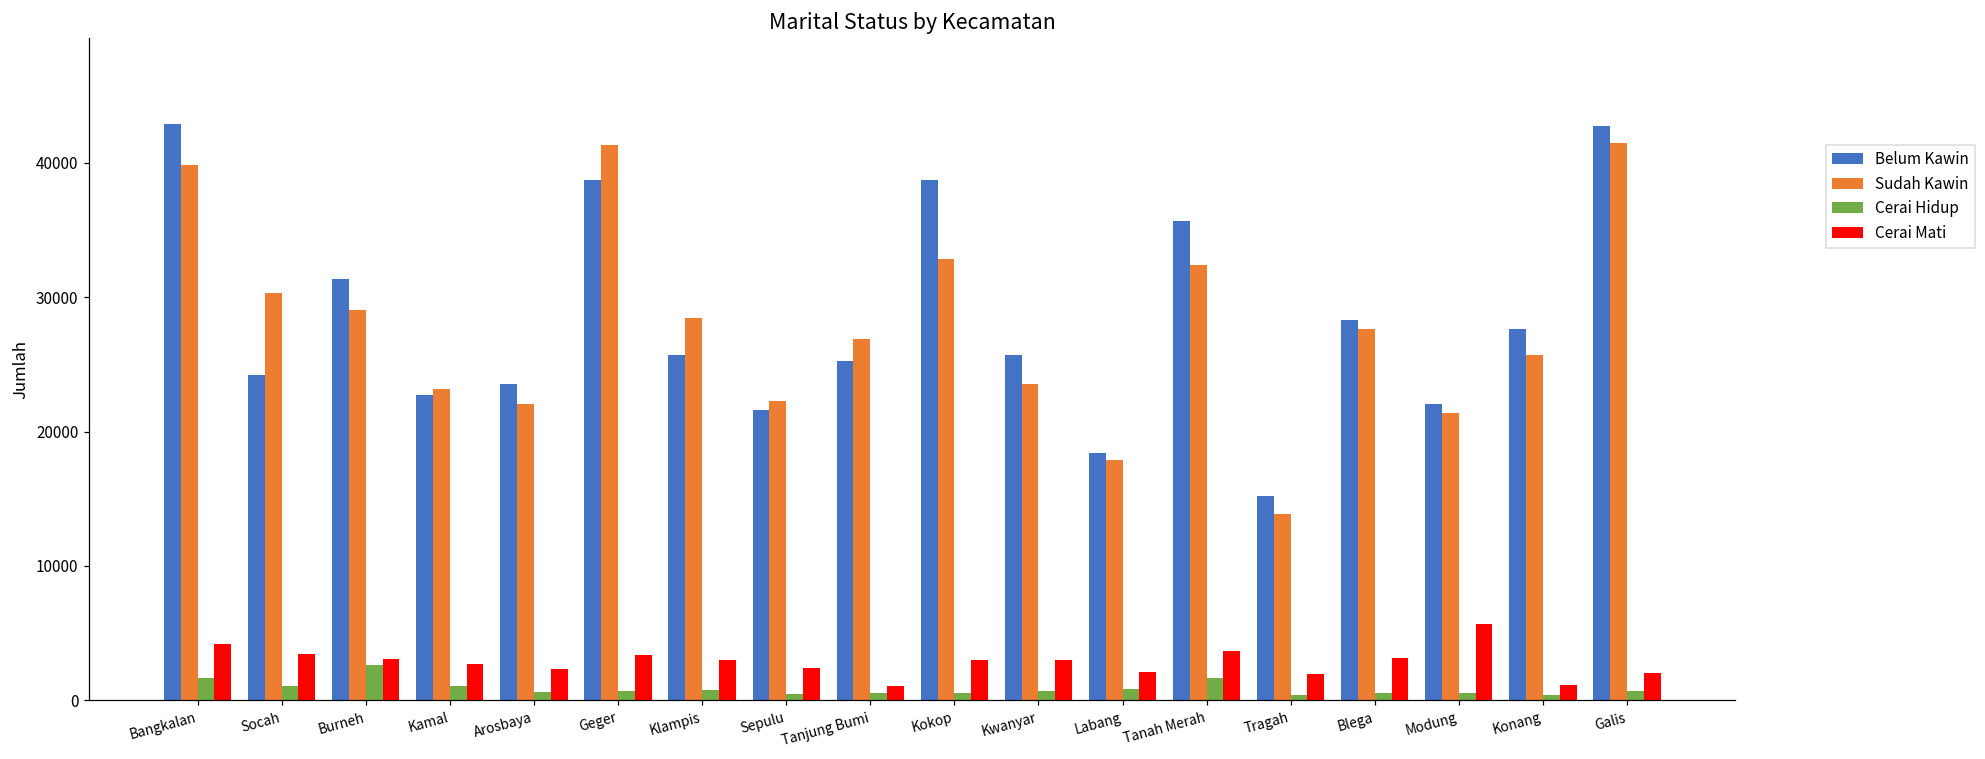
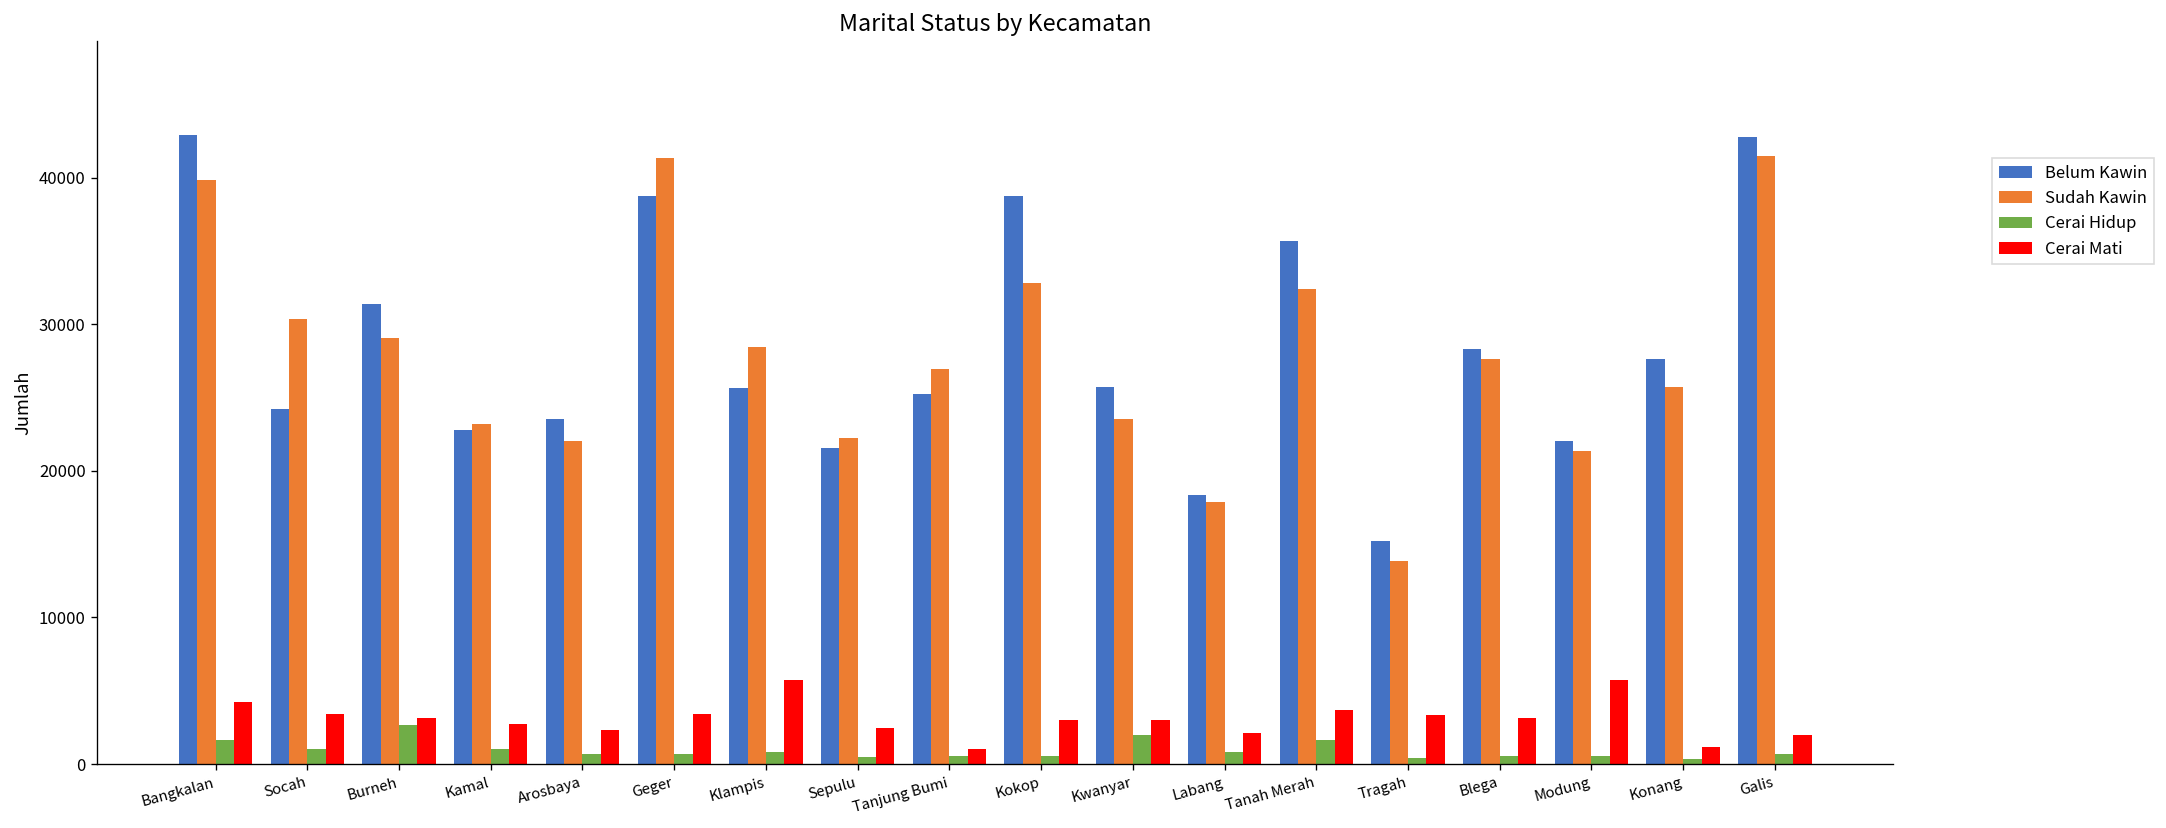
  {
    "Belum Kawin": {
      "Bangkalan": 42900,
      "Socah": 24200,
      "Burneh": 31400,
      "Kamal": 22800,
      "Arosbaya": 23500,
      "Geger": 38700,
      "Klampis": 25700,
      "Sepulu": 21600,
      "Tanjung Bumi": 25300,
      "Kokop": 38700,
      "Kwanyar": 25700,
      "Labang": 18400,
      "Tanah Merah": 35700,
      "Tragah": 15200,
      "Blega": 28300,
      "Modung": 22100,
      "Konang": 27600,
      "Galis": 42800
    },
    "Sudah Kawin": {
      "Bangkalan": 39900,
      "Socah": 30300,
      "Burneh": 29100,
      "Kamal": 23200,
      "Arosbaya": 22000,
      "Geger": 41400,
      "Klampis": 28500,
      "Sepulu": 22200,
      "Tanjung Bumi": 26900,
      "Kokop": 32800,
      "Kwanyar": 23600,
      "Labang": 17900,
      "Tanah Merah": 32400,
      "Tragah": 13900,
      "Blega": 27600,
      "Modung": 21400,
      "Konang": 25700,
      "Galis": 41500
    },
    "Cerai Hidup": {
      "Bangkalan": 1700,
      "Socah": 1000,
      "Burneh": 2600,
      "Kamal": 1000,
      "Arosbaya": 700,
      "Geger": 700,
      "Klampis": 800,
      "Sepulu": 500,
      "Tanjung Bumi": 500,
      "Kokop": 600,
-     "Kwanyar": 700,
+     "Kwanyar": 2000,
      "Labang": 800,
      "Tanah Merah": 1600,
      "Tragah": 400,
      "Blega": 600,
      "Modung": 500,
      "Konang": 400,
      "Galis": 700
    },
    "Cerai Mati": {
      "Bangkalan": 4200,
      "Socah": 3400,
      "Burneh": 3100,
      "Kamal": 2700,
      "Arosbaya": 2300,
      "Geger": 3400,
-     "Klampis": 3000,
+     "Klampis": 5700,
      "Sepulu": 2400,
      "Tanjung Bumi": 1100,
      "Kokop": 3000,
      "Kwanyar": 3000,
      "Labang": 2100,
      "Tanah Merah": 3700,
-     "Tragah": 2000,
+     "Tragah": 3300,
      "Blega": 3100,
      "Modung": 5700,
      "Konang": 1100,
      "Galis": 2000
    }
  }
